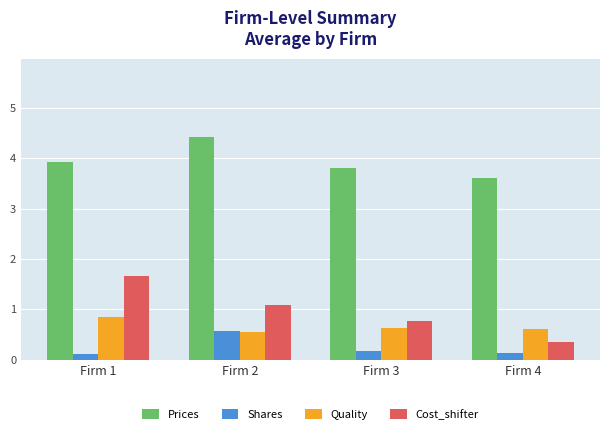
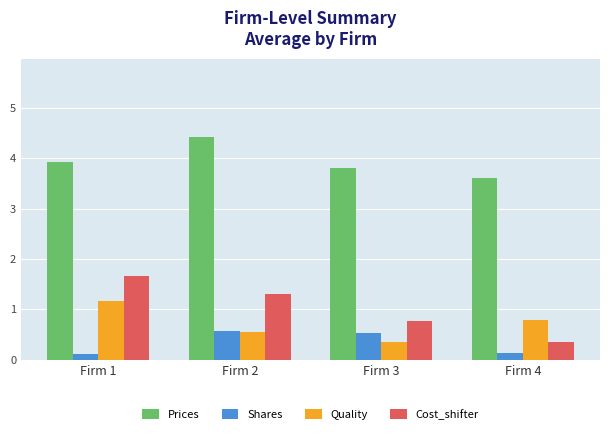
  {
    "Prices": {
      "Firm 1": 3.9,
      "Firm 2": 4.4,
      "Firm 3": 3.8,
      "Firm 4": 3.6
    },
    "Shares": {
      "Firm 1": 0.1,
      "Firm 2": 0.6,
-     "Firm 3": 0.2,
+     "Firm 3": 0.5,
      "Firm 4": 0.1
    },
    "Quality": {
-     "Firm 1": 0.9,
+     "Firm 1": 1.2,
      "Firm 2": 0.6,
-     "Firm 3": 0.6,
-     "Firm 4": 0.6
+     "Firm 3": 0.3,
+     "Firm 4": 0.8
    },
    "Cost_shifter": {
      "Firm 1": 1.7,
-     "Firm 2": 1.1,
+     "Firm 2": 1.3,
      "Firm 3": 0.8,
      "Firm 4": 0.4
    }
  }
